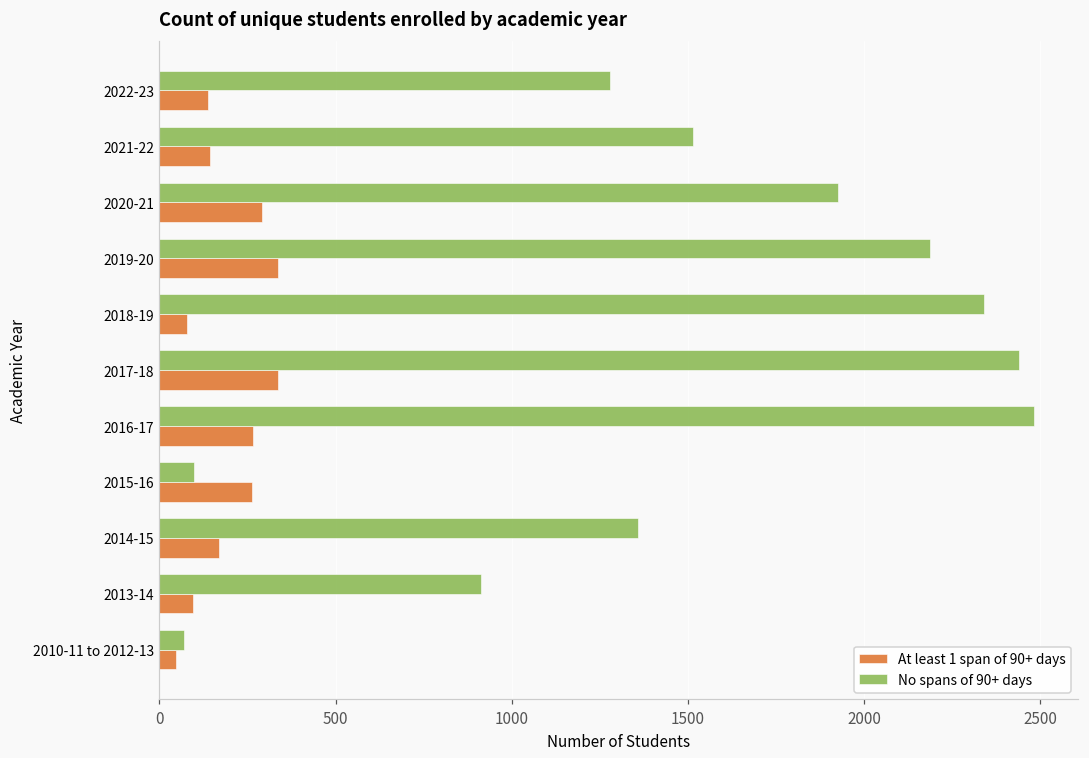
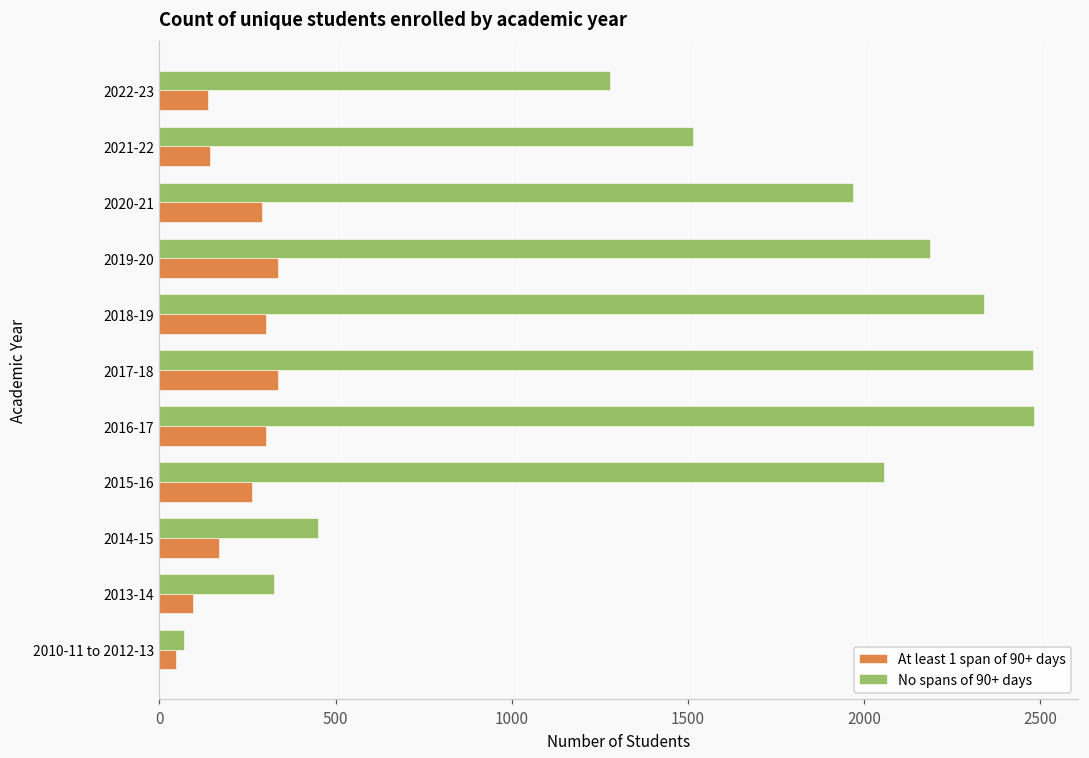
  {
    "At least 1 span of 90+ days": {
      "2022-23": 140,
      "2021-22": 150,
      "2020-21": 290,
      "2019-20": 340,
-     "2018-19": 80,
+     "2018-19": 300,
      "2017-18": 340,
-     "2016-17": 270,
+     "2016-17": 300,
      "2015-16": 260,
      "2014-15": 170,
      "2013-14": 90,
      "2010-11 to 2012-13": 50
    },
    "No spans of 90+ days": {
      "2022-23": 1280,
      "2021-22": 1510,
-     "2020-21": 1930,
+     "2020-21": 1970,
      "2019-20": 2190,
      "2018-19": 2340,
-     "2017-18": 2440,
+     "2017-18": 2480,
      "2016-17": 2480,
-     "2015-16": 100,
-     "2014-15": 1360,
-     "2013-14": 910,
+     "2015-16": 2060,
+     "2014-15": 450,
+     "2013-14": 320,
      "2010-11 to 2012-13": 70
    }
  }
